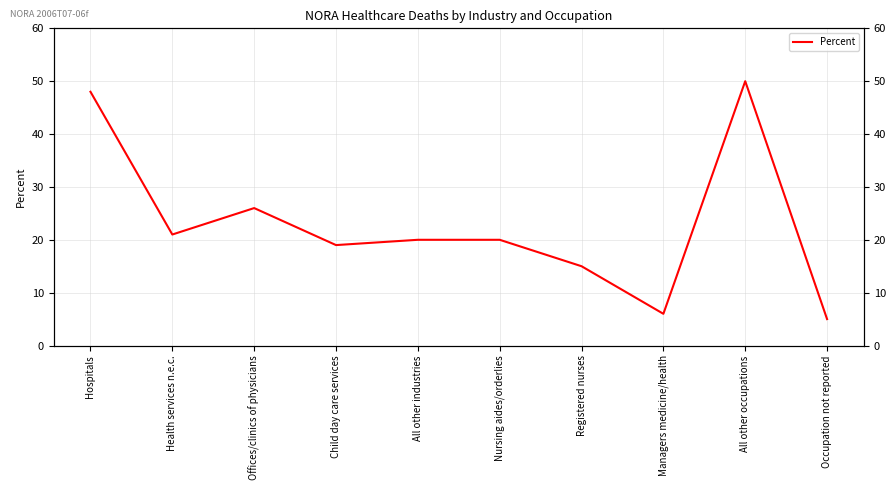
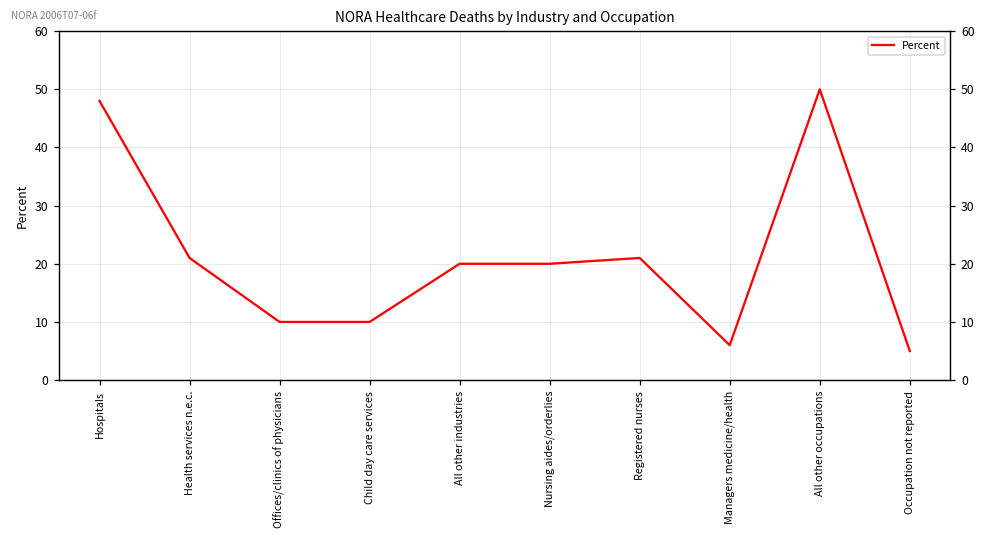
  {
    "Hospitals": 48,
    "Health services n.e.c.": 21,
-   "Offices/clinics of physicians": 26,
-   "Child day care services": 19,
+   "Offices/clinics of physicians": 10,
+   "Child day care services": 10,
    "All other industries": 20,
    "Nursing aides/orderlies": 20,
-   "Registered nurses": 15,
+   "Registered nurses": 21,
    "Managers medicine/health": 6,
    "All other occupations": 50,
    "Occupation not reported": 5
  }
